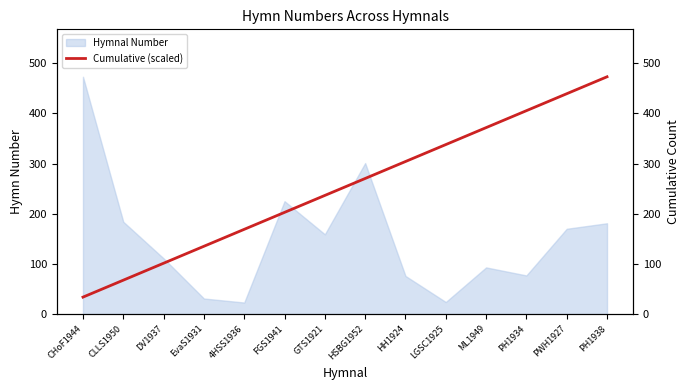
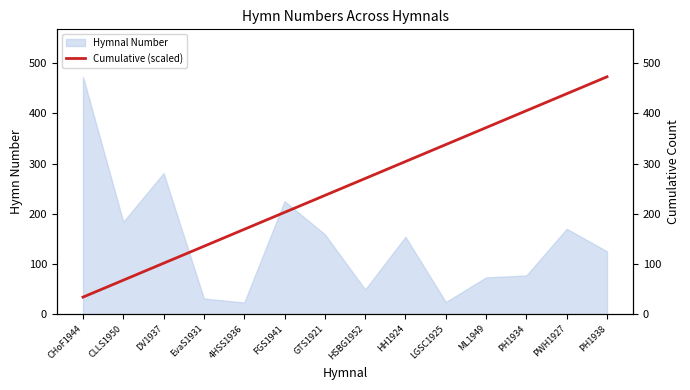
  {
    "Hymnal Number": {
      "CHoF1944": 470,
      "CLLS1950": 180,
-     "DV1937": 110,
+     "DV1937": 280,
      "EvaS1931": 30,
      "4HSS1936": 20,
      "FGS1941": 230,
      "GTS1921": 160,
-     "HSBG1952": 300,
-     "HH1924": 80,
+     "HSBG1952": 50,
+     "HH1924": 150,
      "LGSC1925": 20,
-     "ML1949": 90,
+     "ML1949": 70,
      "PH1934": 80,
      "PWH1927": 170,
-     "PH1938": 180
+     "PH1938": 130
    },
    "Cumulative (scaled)": {
      "CHoF1944": 30,
      "CLLS1950": 70,
      "DV1937": 100,
      "EvaS1931": 140,
      "4HSS1936": 170,
      "FGS1941": 200,
      "GTS1921": 240,
      "HSBG1952": 270,
      "HH1924": 300,
      "LGSC1925": 340,
      "ML1949": 370,
      "PH1934": 410,
      "PWH1927": 440,
      "PH1938": 470
    }
  }
